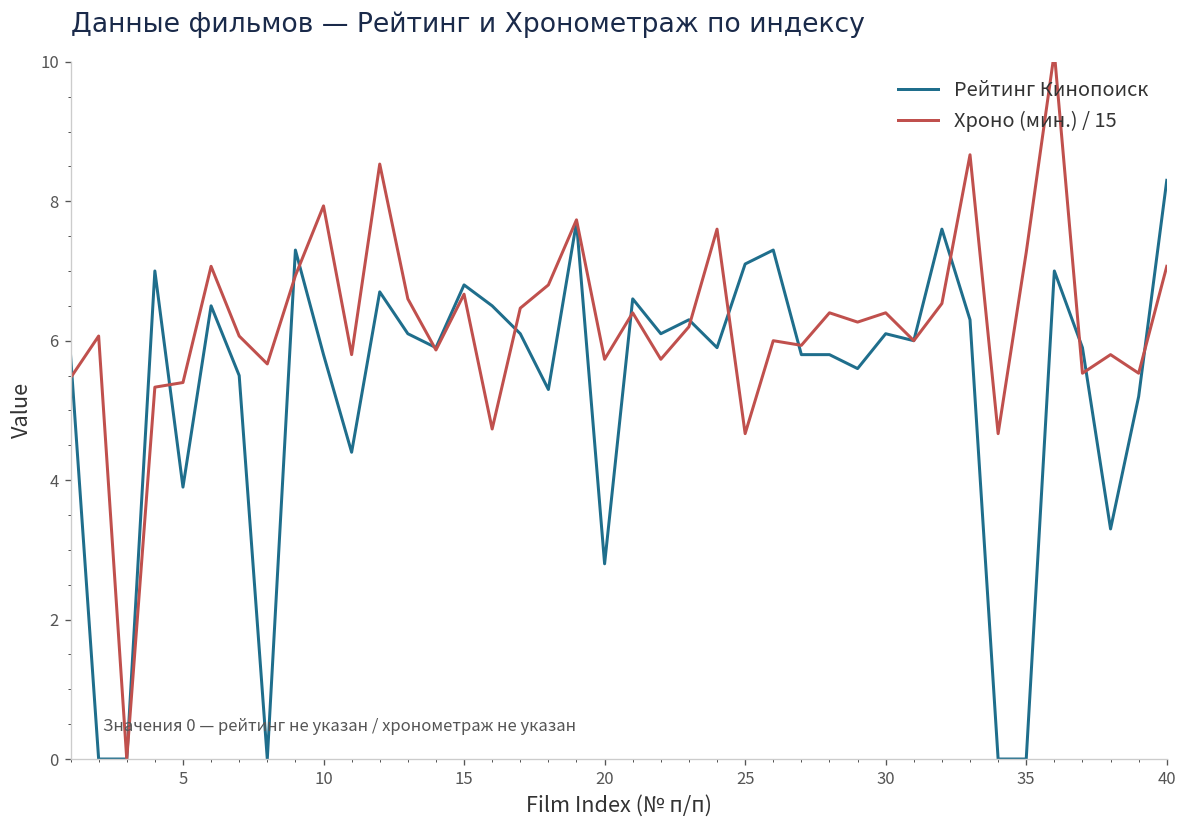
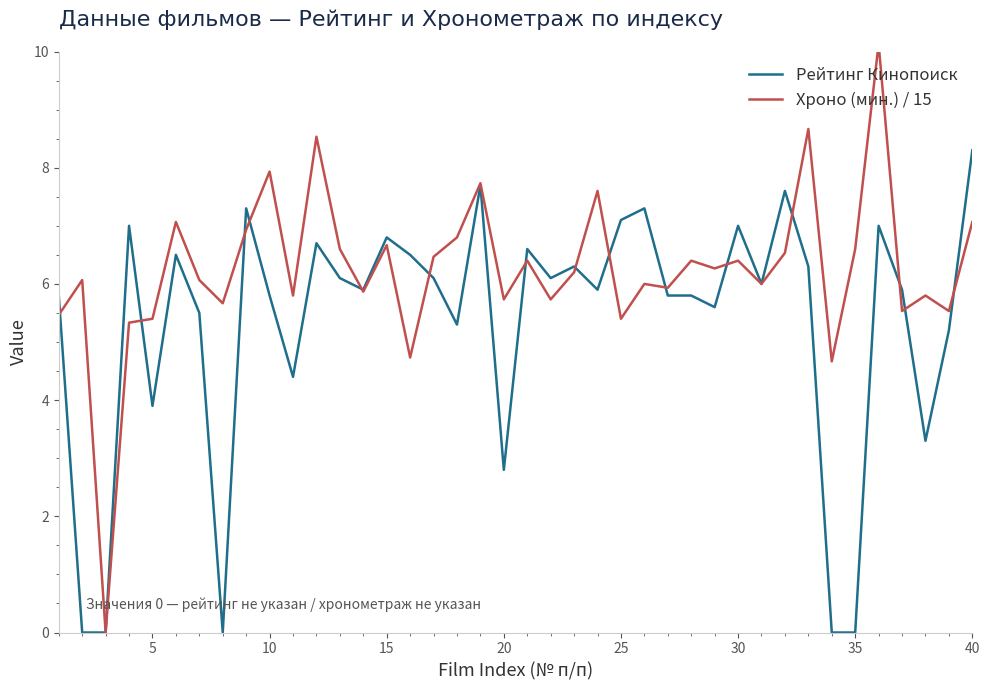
  {
    "Рейтинг Кинопоиск": {
      "5": 3.9,
      "10": 5.8,
      "15": 6.8,
      "20": 2.8,
      "25": 7.1,
-     "30": 6.1,
+     "30": 7.0,
      "35": 0.0,
      "40": 8.3
    },
    "Хроно (мин.) / 15": {
      "5": 5.4,
      "10": 7.9,
      "15": 6.7,
      "20": 5.7,
-     "25": 4.7,
+     "25": 5.4,
      "30": 6.4,
-     "35": 7.3,
+     "35": 6.6,
      "40": 7.1
    }
  }
